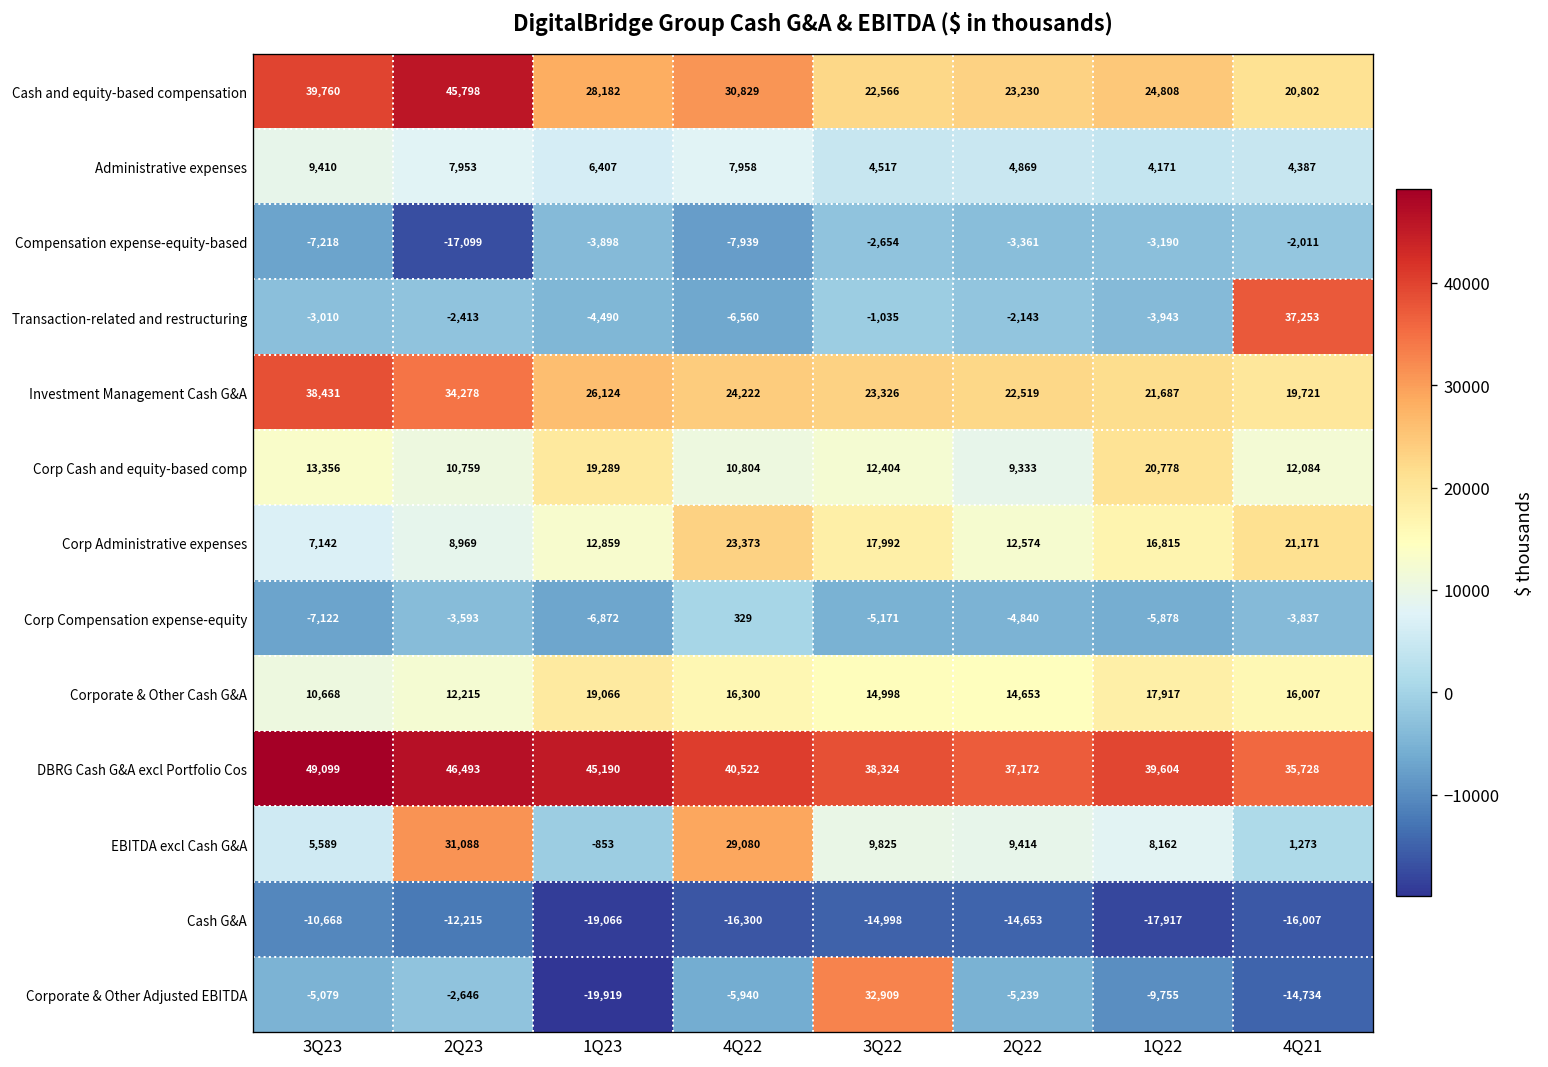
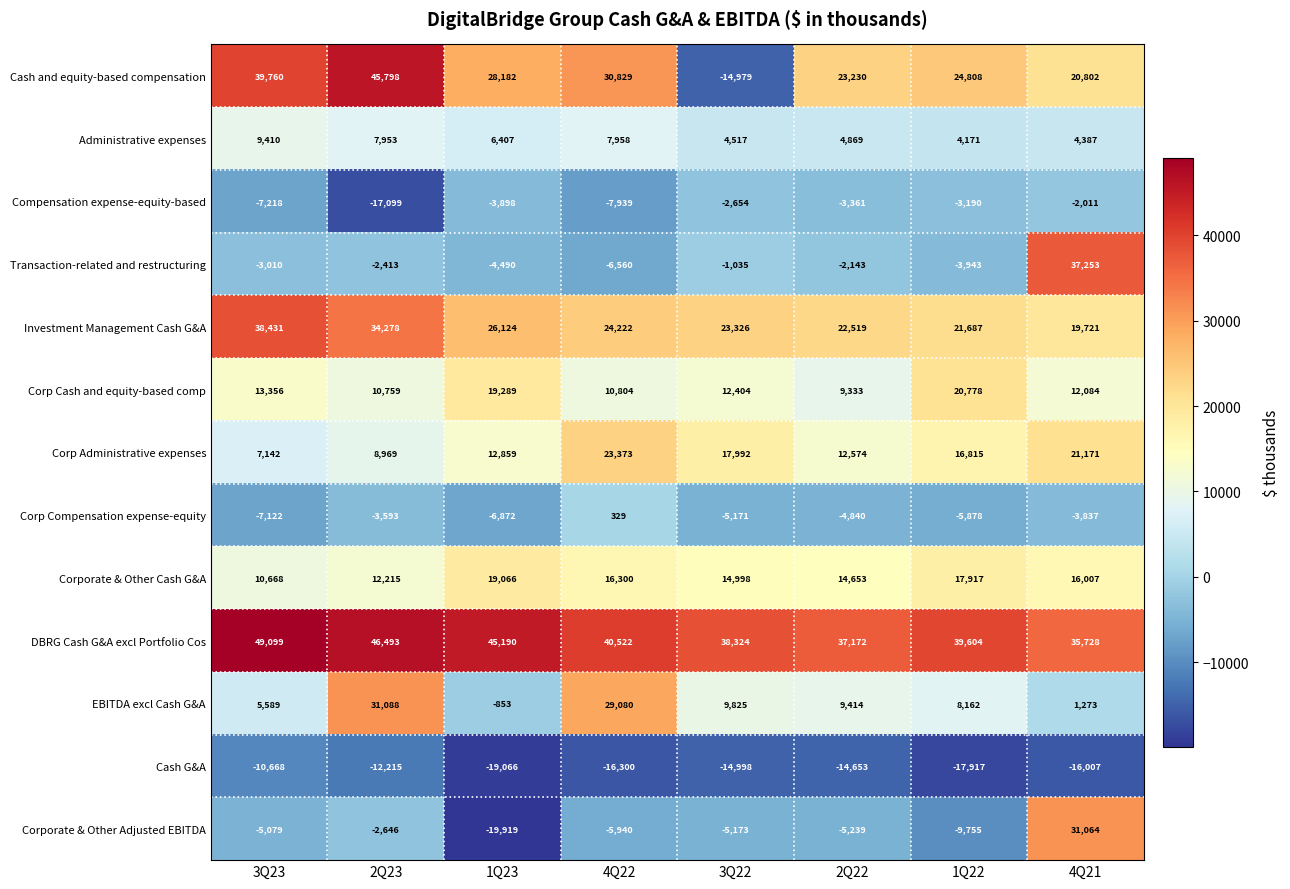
  {
    "Cash and equity-based compensation": {
      "3Q23": "39,760",
      "2Q23": "45,798",
      "1Q23": "28,182",
      "4Q22": "30,829",
-     "3Q22": "22,566",
+     "3Q22": "-14,979",
      "2Q22": "23,230",
      "1Q22": "24,808",
      "4Q21": "20,802"
    },
    "Administrative expenses": {
      "3Q23": "9,410",
      "2Q23": "7,953",
      "1Q23": "6,407",
      "4Q22": "7,958",
      "3Q22": "4,517",
      "2Q22": "4,869",
      "1Q22": "4,171",
      "4Q21": "4,387"
    },
    "Compensation expense-equity-based": {
      "3Q23": "-7,218",
      "2Q23": "-17,099",
      "1Q23": "-3,898",
      "4Q22": "-7,939",
      "3Q22": "-2,654",
      "2Q22": "-3,361",
      "1Q22": "-3,190",
      "4Q21": "-2,011"
    },
    "Transaction-related and restructuring": {
      "3Q23": "-3,010",
      "2Q23": "-2,413",
      "1Q23": "-4,490",
      "4Q22": "-6,560",
      "3Q22": "-1,035",
      "2Q22": "-2,143",
      "1Q22": "-3,943",
      "4Q21": "37,253"
    },
    "Investment Management Cash G&A": {
      "3Q23": "38,431",
      "2Q23": "34,278",
      "1Q23": "26,124",
      "4Q22": "24,222",
      "3Q22": "23,326",
      "2Q22": "22,519",
      "1Q22": "21,687",
      "4Q21": "19,721"
    },
    "Corp Cash and equity-based comp": {
      "3Q23": "13,356",
      "2Q23": "10,759",
      "1Q23": "19,289",
      "4Q22": "10,804",
      "3Q22": "12,404",
      "2Q22": "9,333",
      "1Q22": "20,778",
      "4Q21": "12,084"
    },
    "Corp Administrative expenses": {
      "3Q23": "7,142",
      "2Q23": "8,969",
      "1Q23": "12,859",
      "4Q22": "23,373",
      "3Q22": "17,992",
      "2Q22": "12,574",
      "1Q22": "16,815",
      "4Q21": "21,171"
    },
    "Corp Compensation expense-equity": {
      "3Q23": "-7,122",
      "2Q23": "-3,593",
      "1Q23": "-6,872",
      "4Q22": "329",
      "3Q22": "-5,171",
      "2Q22": "-4,840",
      "1Q22": "-5,878",
      "4Q21": "-3,837"
    },
    "Corporate & Other Cash G&A": {
      "3Q23": "10,668",
      "2Q23": "12,215",
      "1Q23": "19,066",
      "4Q22": "16,300",
      "3Q22": "14,998",
      "2Q22": "14,653",
      "1Q22": "17,917",
      "4Q21": "16,007"
    },
    "DBRG Cash G&A excl Portfolio Cos": {
      "3Q23": "49,099",
      "2Q23": "46,493",
      "1Q23": "45,190",
      "4Q22": "40,522",
      "3Q22": "38,324",
      "2Q22": "37,172",
      "1Q22": "39,604",
      "4Q21": "35,728"
    },
    "EBITDA excl Cash G&A": {
      "3Q23": "5,589",
      "2Q23": "31,088",
      "1Q23": "-853",
      "4Q22": "29,080",
      "3Q22": "9,825",
      "2Q22": "9,414",
      "1Q22": "8,162",
      "4Q21": "1,273"
    },
    "Cash G&A": {
      "3Q23": "-10,668",
      "2Q23": "-12,215",
      "1Q23": "-19,066",
      "4Q22": "-16,300",
      "3Q22": "-14,998",
      "2Q22": "-14,653",
      "1Q22": "-17,917",
      "4Q21": "-16,007"
    },
    "Corporate & Other Adjusted EBITDA": {
      "3Q23": "-5,079",
      "2Q23": "-2,646",
      "1Q23": "-19,919",
      "4Q22": "-5,940",
-     "3Q22": "32,909",
+     "3Q22": "-5,173",
      "2Q22": "-5,239",
      "1Q22": "-9,755",
-     "4Q21": "-14,734"
+     "4Q21": "31,064"
    }
  }
